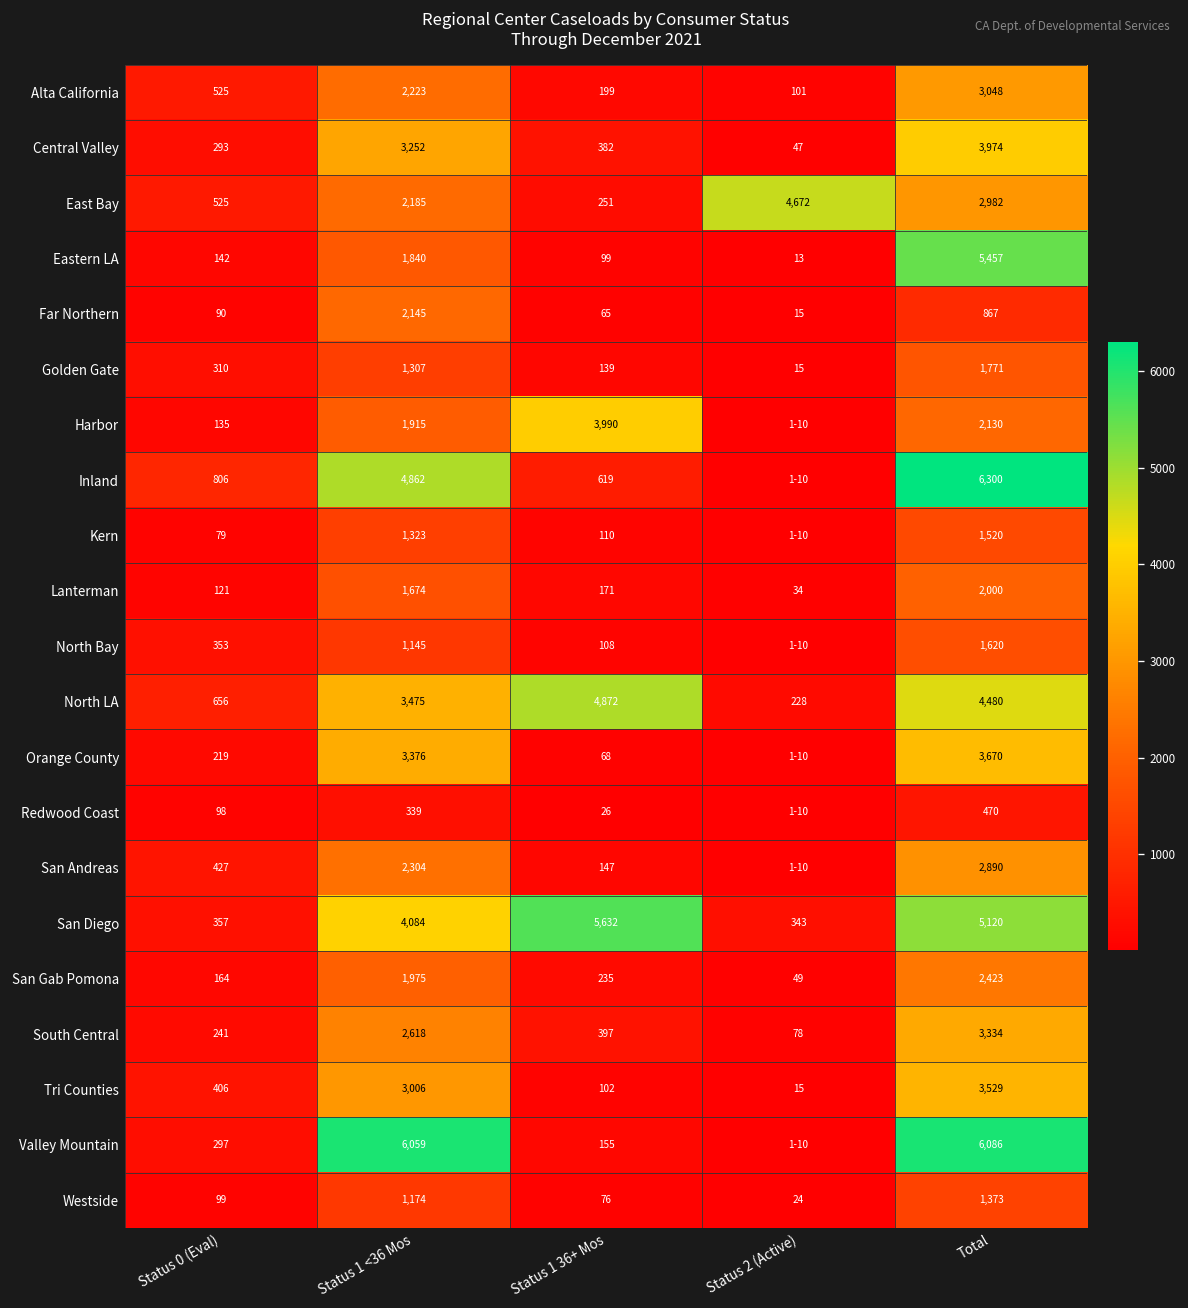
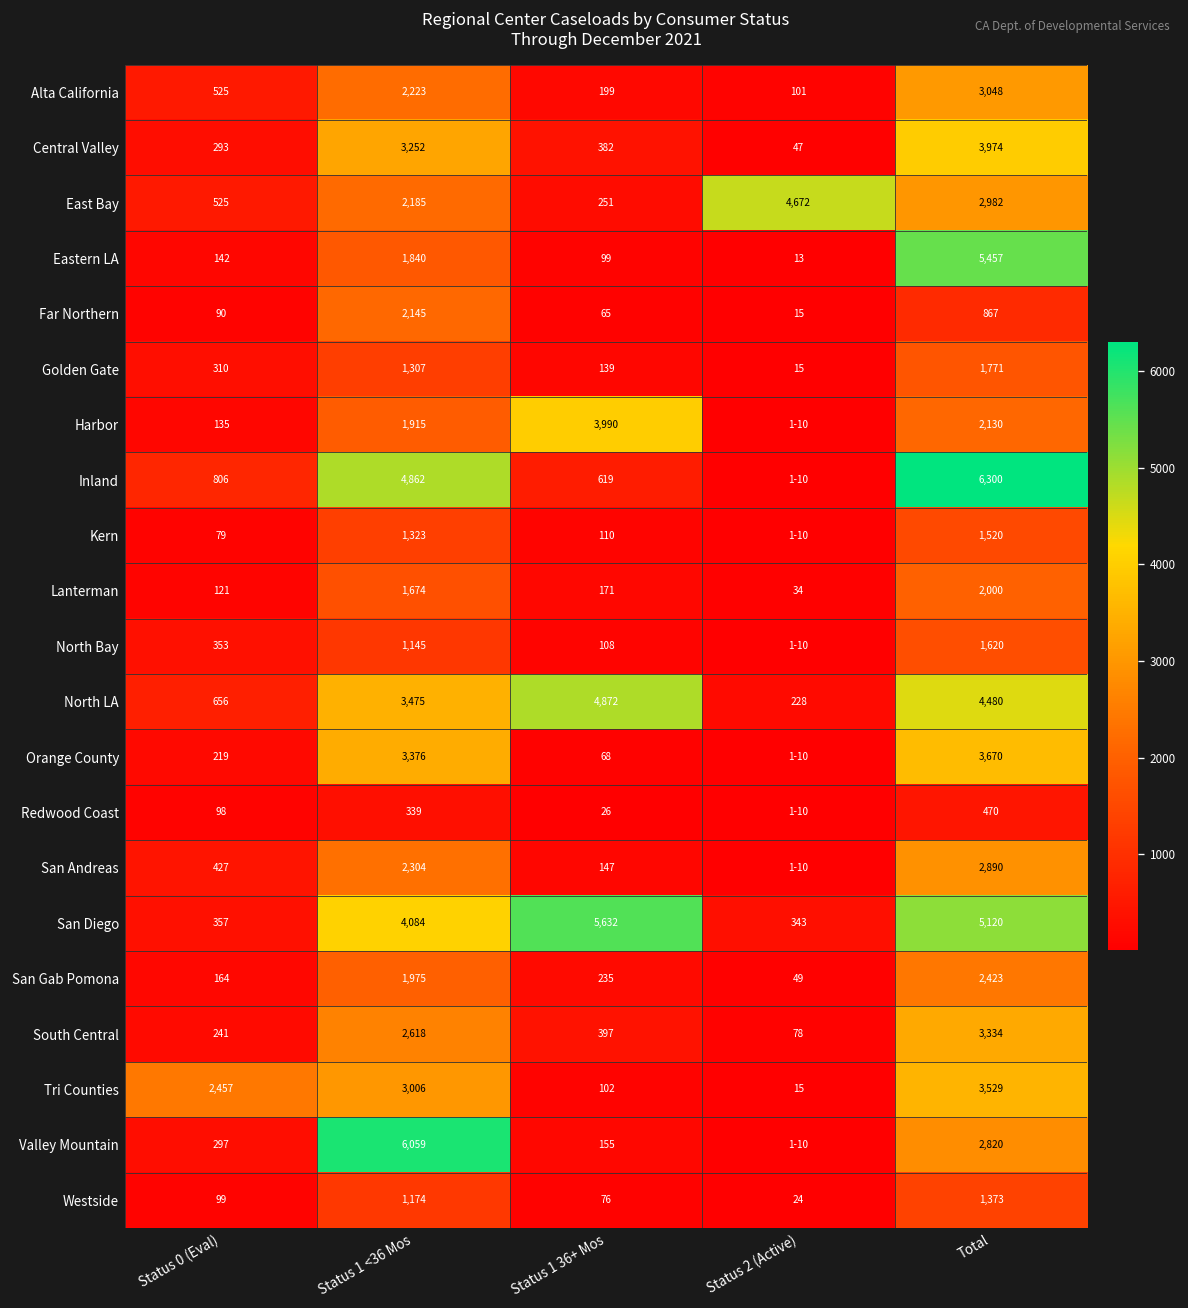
  {
    "Alta California": {
      "Status 0 (Eval)": "525",
      "Status 1 <36 Mos": "2,223",
      "Status 1 36+ Mos": "199",
      "Status 2 (Active)": "101",
      "Total": "3,048"
    },
    "Central Valley": {
      "Status 0 (Eval)": "293",
      "Status 1 <36 Mos": "3,252",
      "Status 1 36+ Mos": "382",
      "Status 2 (Active)": "47",
      "Total": "3,974"
    },
    "East Bay": {
      "Status 0 (Eval)": "525",
      "Status 1 <36 Mos": "2,185",
      "Status 1 36+ Mos": "251",
      "Status 2 (Active)": "4,672",
      "Total": "2,982"
    },
    "Eastern LA": {
      "Status 0 (Eval)": "142",
      "Status 1 <36 Mos": "1,840",
      "Status 1 36+ Mos": "99",
      "Status 2 (Active)": "13",
      "Total": "5,457"
    },
    "Far Northern": {
      "Status 0 (Eval)": "90",
      "Status 1 <36 Mos": "2,145",
      "Status 1 36+ Mos": "65",
      "Status 2 (Active)": "15",
      "Total": "867"
    },
    "Golden Gate": {
      "Status 0 (Eval)": "310",
      "Status 1 <36 Mos": "1,307",
      "Status 1 36+ Mos": "139",
      "Status 2 (Active)": "15",
      "Total": "1,771"
    },
    "Harbor": {
      "Status 0 (Eval)": "135",
      "Status 1 <36 Mos": "1,915",
      "Status 1 36+ Mos": "3,990",
      "Total": "2,130"
    },
    "Inland": {
      "Status 0 (Eval)": "806",
      "Status 1 <36 Mos": "4,862",
      "Status 1 36+ Mos": "619",
      "Total": "6,300"
    },
    "Kern": {
      "Status 0 (Eval)": "79",
      "Status 1 <36 Mos": "1,323",
      "Status 1 36+ Mos": "110",
      "Total": "1,520"
    },
    "Lanterman": {
      "Status 0 (Eval)": "121",
      "Status 1 <36 Mos": "1,674",
      "Status 1 36+ Mos": "171",
      "Status 2 (Active)": "34",
      "Total": "2,000"
    },
    "North Bay": {
      "Status 0 (Eval)": "353",
      "Status 1 <36 Mos": "1,145",
      "Status 1 36+ Mos": "108",
      "Total": "1,620"
    },
    "North LA": {
      "Status 0 (Eval)": "656",
      "Status 1 <36 Mos": "3,475",
      "Status 1 36+ Mos": "4,872",
      "Status 2 (Active)": "228",
      "Total": "4,480"
    },
    "Orange County": {
      "Status 0 (Eval)": "219",
      "Status 1 <36 Mos": "3,376",
      "Status 1 36+ Mos": "68",
      "Total": "3,670"
    },
    "Redwood Coast": {
      "Status 0 (Eval)": "98",
      "Status 1 <36 Mos": "339",
      "Status 1 36+ Mos": "26",
      "Total": "470"
    },
    "San Andreas": {
      "Status 0 (Eval)": "427",
      "Status 1 <36 Mos": "2,304",
      "Status 1 36+ Mos": "147",
      "Total": "2,890"
    },
    "San Diego": {
      "Status 0 (Eval)": "357",
      "Status 1 <36 Mos": "4,084",
      "Status 1 36+ Mos": "5,632",
      "Status 2 (Active)": "343",
      "Total": "5,120"
    },
    "San Gab Pomona": {
      "Status 0 (Eval)": "164",
      "Status 1 <36 Mos": "1,975",
      "Status 1 36+ Mos": "235",
      "Status 2 (Active)": "49",
      "Total": "2,423"
    },
    "South Central": {
      "Status 0 (Eval)": "241",
      "Status 1 <36 Mos": "2,618",
      "Status 1 36+ Mos": "397",
      "Status 2 (Active)": "78",
      "Total": "3,334"
    },
    "Tri Counties": {
-     "Status 0 (Eval)": "406",
+     "Status 0 (Eval)": "2,457",
      "Status 1 <36 Mos": "3,006",
      "Status 1 36+ Mos": "102",
      "Status 2 (Active)": "15",
      "Total": "3,529"
    },
    "Valley Mountain": {
      "Status 0 (Eval)": "297",
      "Status 1 <36 Mos": "6,059",
      "Status 1 36+ Mos": "155",
-     "Total": "6,086"
+     "Total": "2,820"
    },
    "Westside": {
      "Status 0 (Eval)": "99",
      "Status 1 <36 Mos": "1,174",
      "Status 1 36+ Mos": "76",
      "Status 2 (Active)": "24",
      "Total": "1,373"
    }
  }
